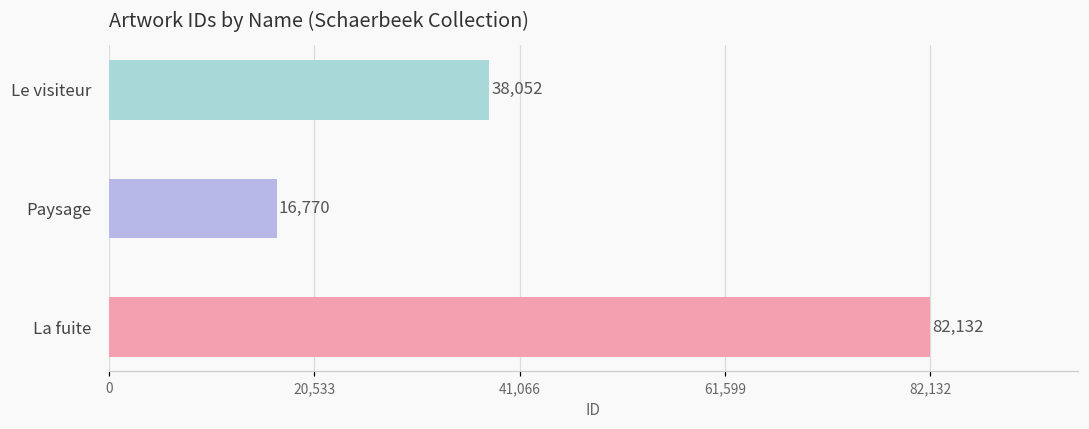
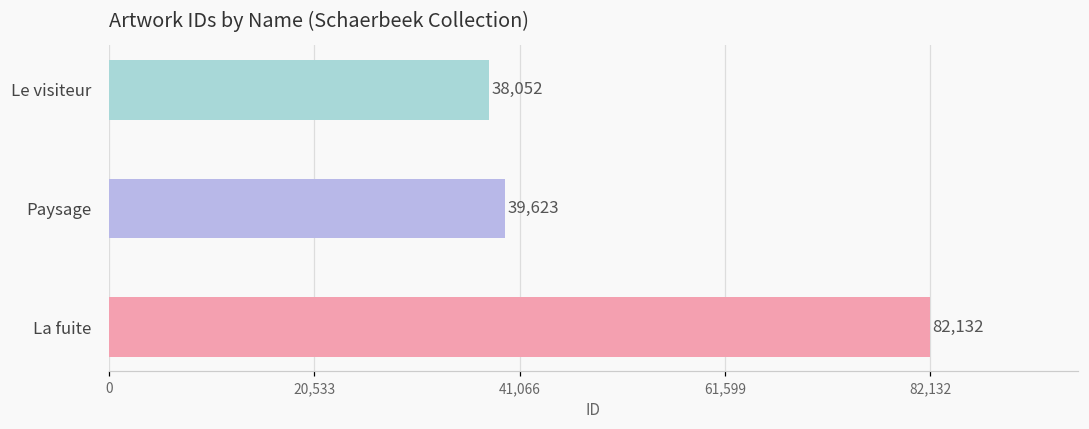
  {
    "Le visiteur": "38,052",
-   "Paysage": "16,770",
+   "Paysage": "39,623",
    "La fuite": "82,132"
  }
